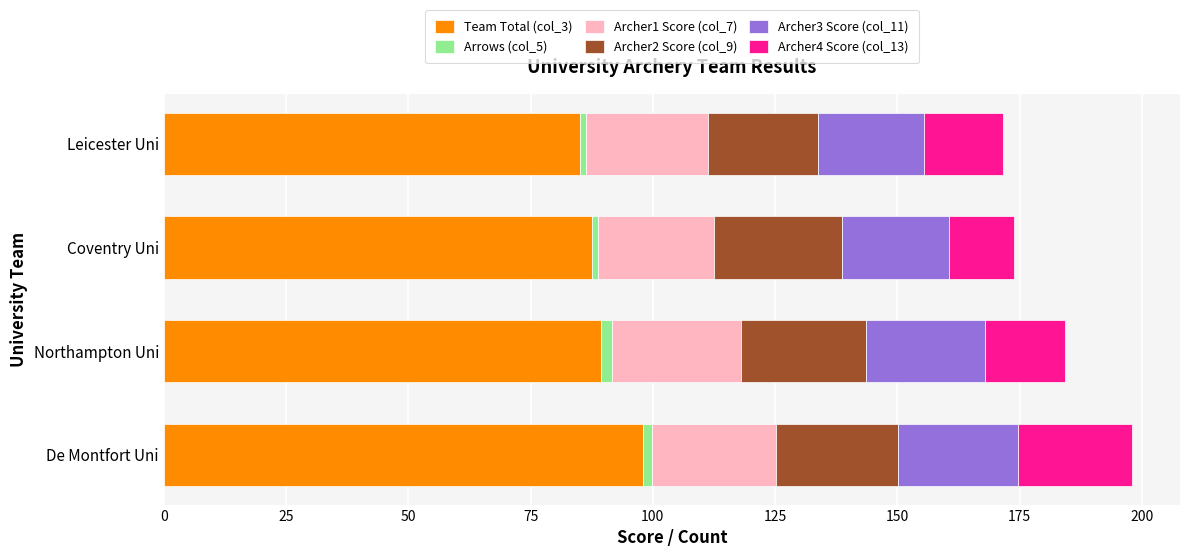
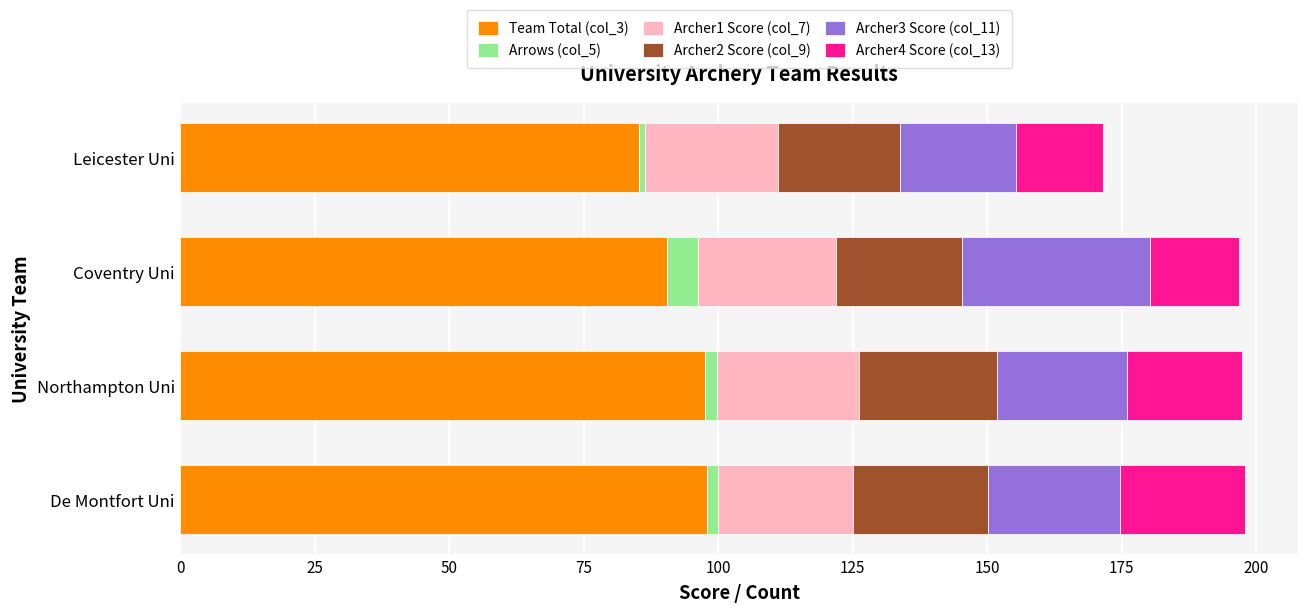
  {
    "Team Total (col_3)": {
      "Leicester Uni": 85,
-     "Coventry Uni": 88,
-     "Northampton Uni": 89,
+     "Coventry Uni": 91,
+     "Northampton Uni": 98,
      "De Montfort Uni": 98
    },
    "Arrows (col_5)": {
      "Leicester Uni": 1,
-     "Coventry Uni": 1,
+     "Coventry Uni": 6,
      "Northampton Uni": 2,
      "De Montfort Uni": 2
    },
    "Archer1 Score (col_7)": {
      "Leicester Uni": 25,
-     "Coventry Uni": 24,
+     "Coventry Uni": 26,
      "Northampton Uni": 26,
      "De Montfort Uni": 25
    },
    "Archer2 Score (col_9)": {
      "Leicester Uni": 23,
-     "Coventry Uni": 26,
+     "Coventry Uni": 23,
      "Northampton Uni": 26,
      "De Montfort Uni": 25
    },
    "Archer3 Score (col_11)": {
      "Leicester Uni": 22,
-     "Coventry Uni": 22,
+     "Coventry Uni": 35,
      "Northampton Uni": 24,
      "De Montfort Uni": 25
    },
    "Archer4 Score (col_13)": {
      "Leicester Uni": 16,
-     "Coventry Uni": 13,
-     "Northampton Uni": 16,
+     "Coventry Uni": 17,
+     "Northampton Uni": 21,
      "De Montfort Uni": 23
    }
  }
